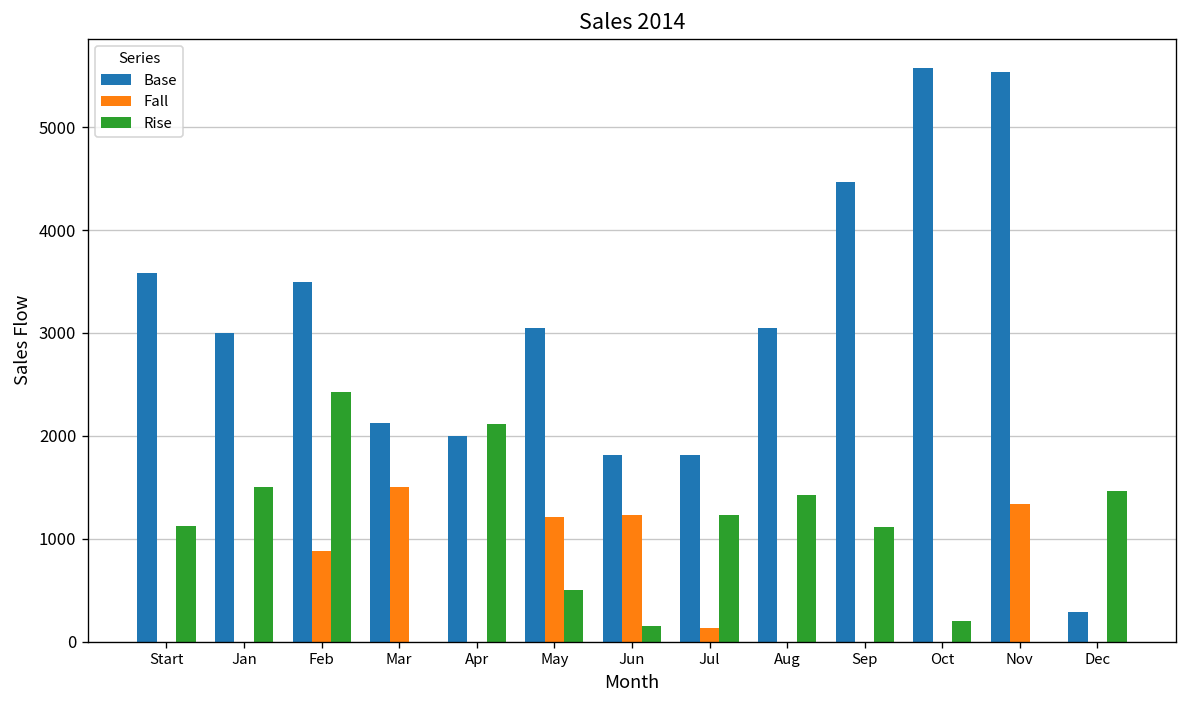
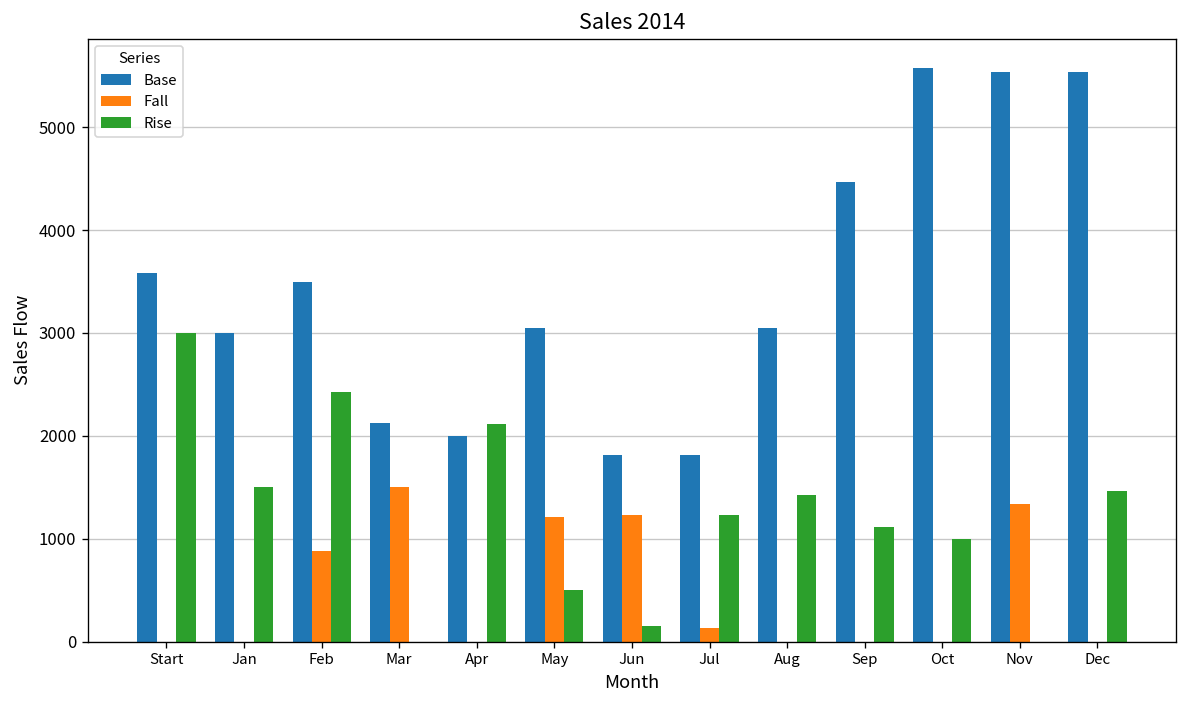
  {
    "Base": {
      "Start": 3600,
      "Jan": 3000,
      "Feb": 3500,
      "Mar": 2100,
      "Apr": 2000,
      "May": 3000,
      "Jun": 1800,
      "Jul": 1800,
      "Aug": 3000,
      "Sep": 4500,
      "Oct": 5600,
      "Nov": 5500,
-     "Dec": 300
+     "Dec": 5500
    },
    "Fall": {
      "Start": 0,
      "Jan": 0,
      "Feb": 900,
      "Mar": 1500,
      "Apr": 0,
      "May": 1200,
      "Jun": 1200,
      "Jul": 100,
      "Aug": 0,
      "Sep": 0,
      "Oct": 0,
      "Nov": 1300,
      "Dec": 0
    },
    "Rise": {
-     "Start": 1100,
+     "Start": 3000,
      "Jan": 1500,
      "Feb": 2400,
      "Mar": 0,
      "Apr": 2100,
      "May": 500,
      "Jun": 200,
      "Jul": 1200,
      "Aug": 1400,
      "Sep": 1100,
-     "Oct": 200,
+     "Oct": 1000,
      "Nov": 0,
      "Dec": 1500
    }
  }
